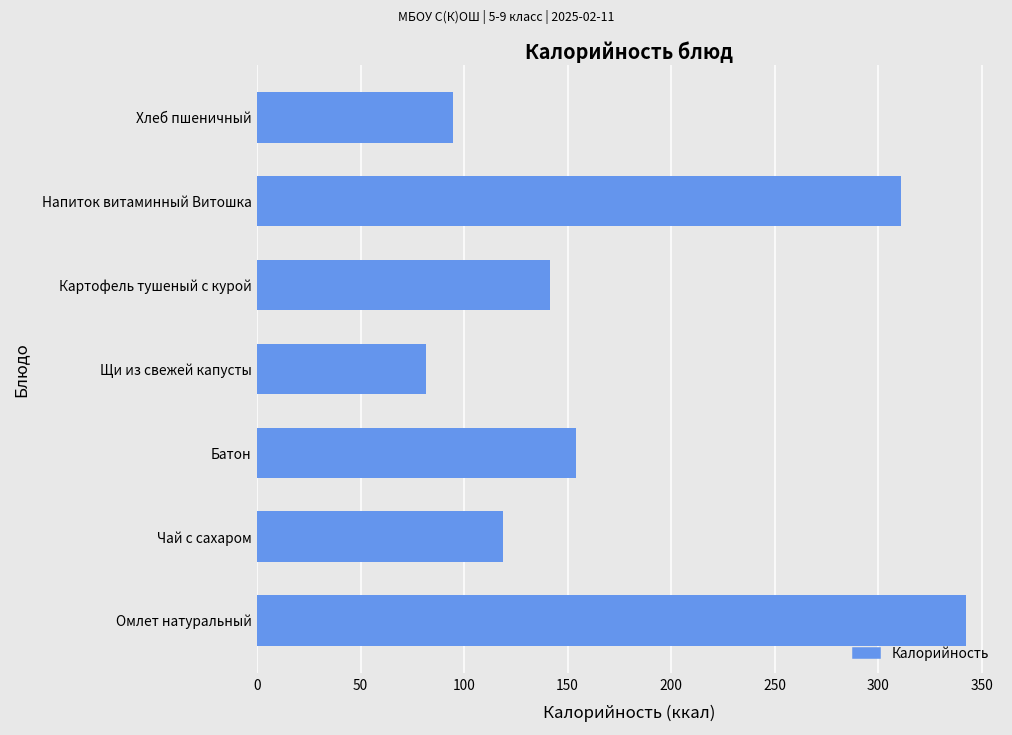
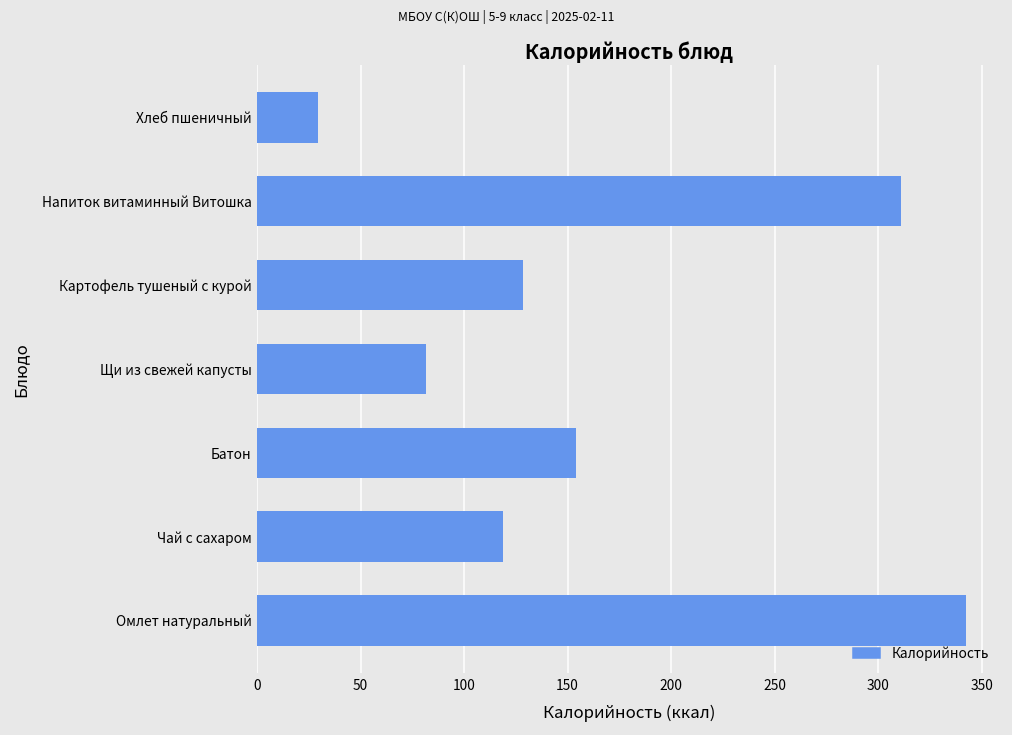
  {
-   "Хлеб пшеничный": 95,
+   "Хлеб пшеничный": 29,
    "Напиток витаминный Витошка": 311,
-   "Картофель тушеный с курой": 142,
+   "Картофель тушеный с курой": 128,
    "Щи из свежей капусты": 81,
    "Батон": 154,
    "Чай с сахаром": 119,
    "Омлет натуральный": 342
  }
